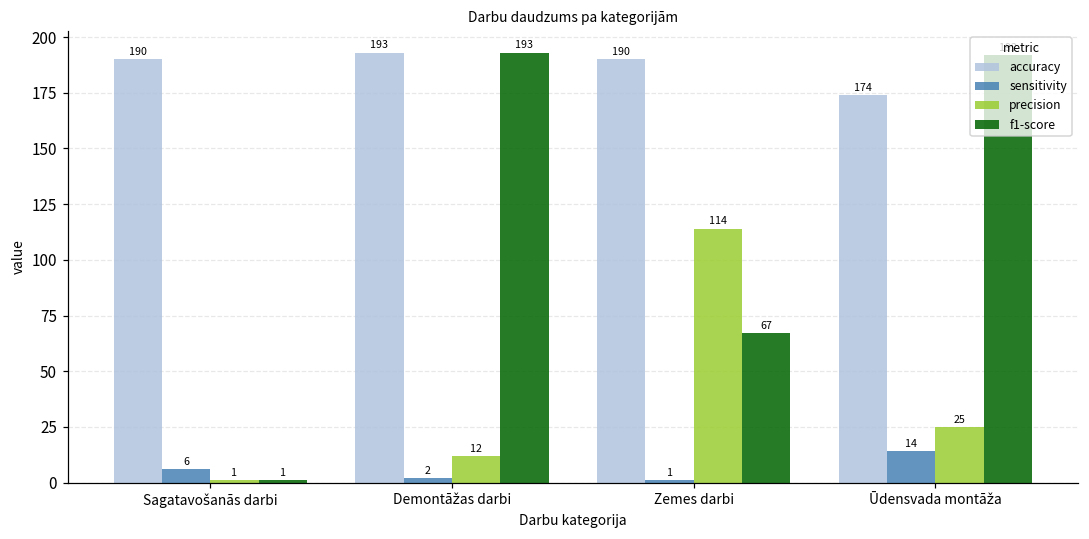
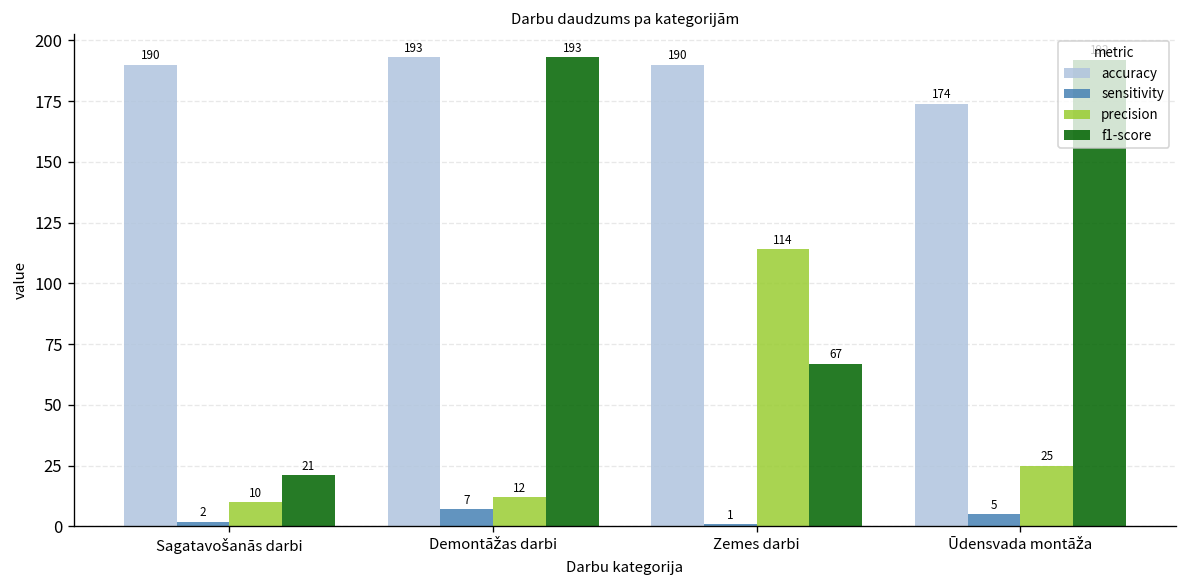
  {
    "accuracy": {
      "Sagatavošanās darbi": 190,
      "Demontāžas darbi": 193,
      "Zemes darbi": 190,
      "Ūdensvada montāža": 174
    },
    "sensitivity": {
-     "Sagatavošanās darbi": 6,
-     "Demontāžas darbi": 2,
+     "Sagatavošanās darbi": 2,
+     "Demontāžas darbi": 7,
      "Zemes darbi": 1,
-     "Ūdensvada montāža": 14
+     "Ūdensvada montāža": 5
    },
    "precision": {
-     "Sagatavošanās darbi": 1,
+     "Sagatavošanās darbi": 10,
      "Demontāžas darbi": 12,
      "Zemes darbi": 114,
      "Ūdensvada montāža": 25
    },
    "f1-score": {
-     "Sagatavošanās darbi": 1,
+     "Sagatavošanās darbi": 21,
      "Demontāžas darbi": 193,
      "Zemes darbi": 67
    }
  }
